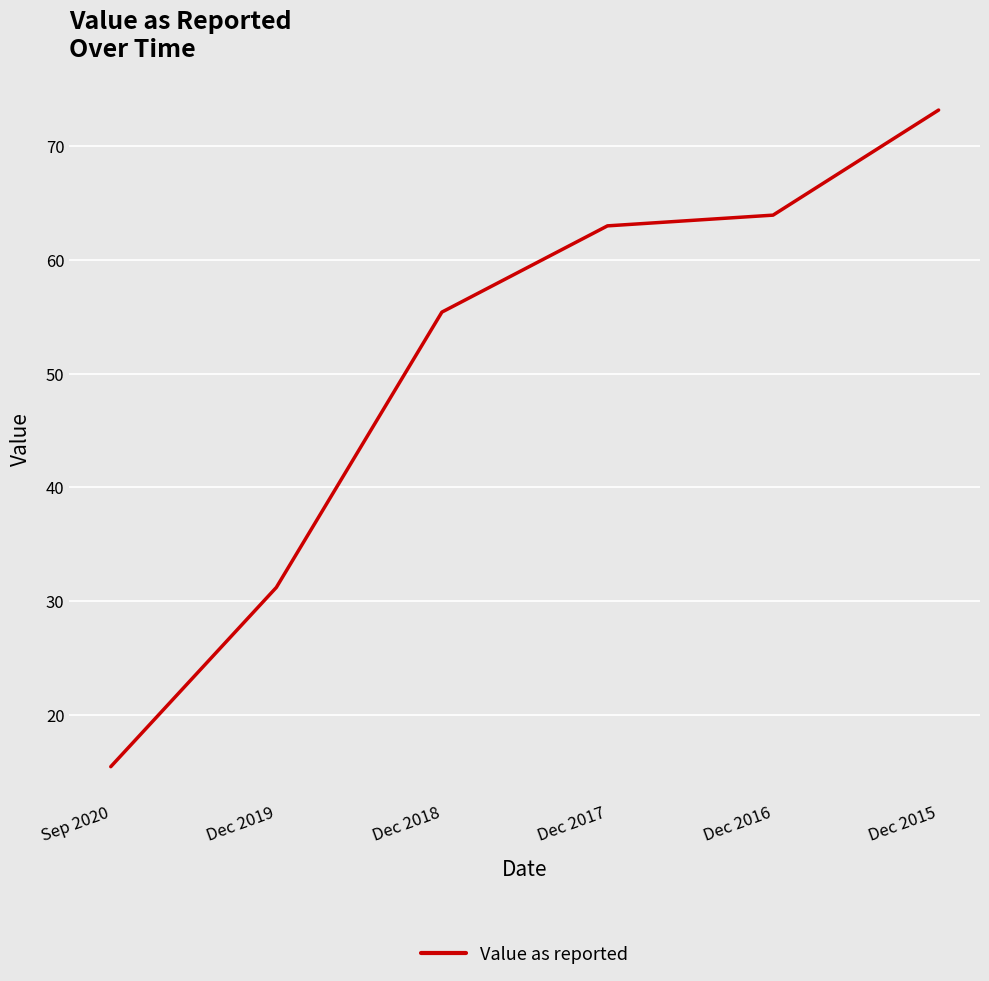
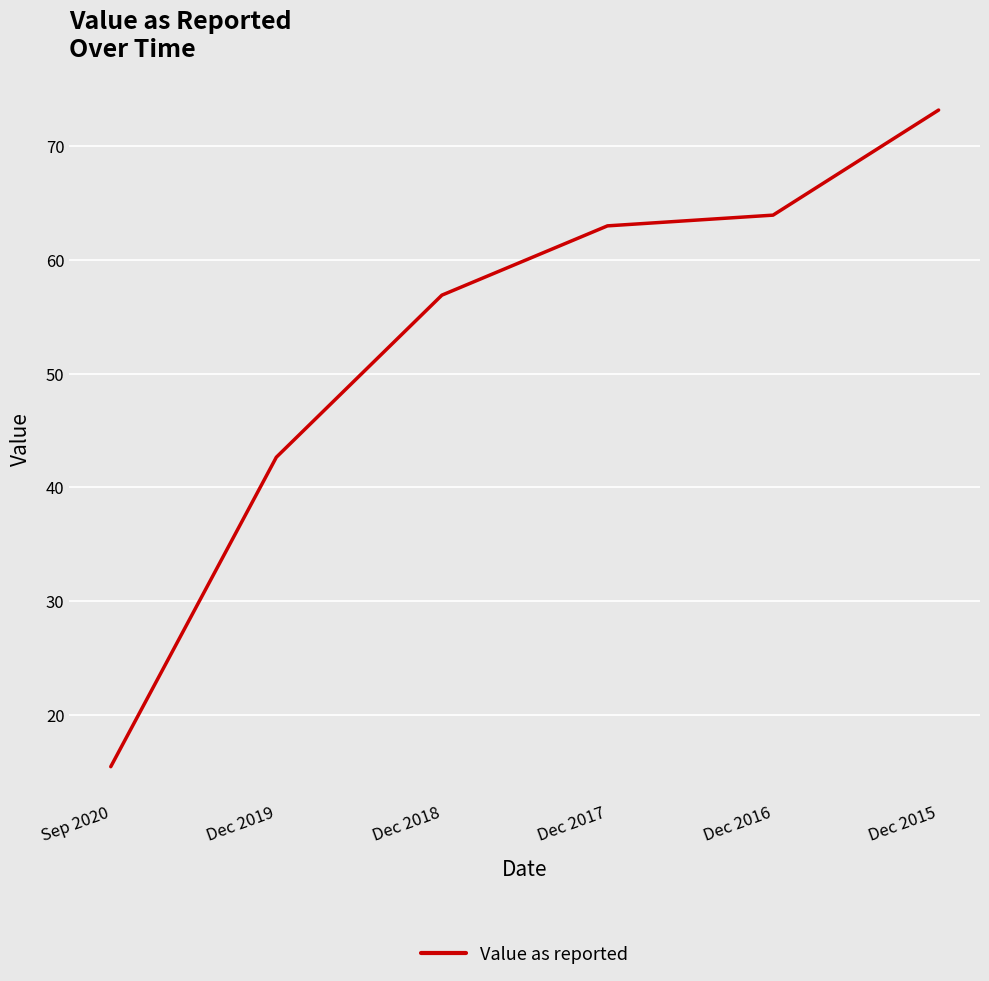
  {
    "Sep 2020": 15.4,
-   "Dec 2019": 31.2,
-   "Dec 2018": 55.4,
+   "Dec 2019": 42.6,
+   "Dec 2018": 56.9,
    "Dec 2017": 63.0,
    "Dec 2016": 63.9,
    "Dec 2015": 73.2
  }
